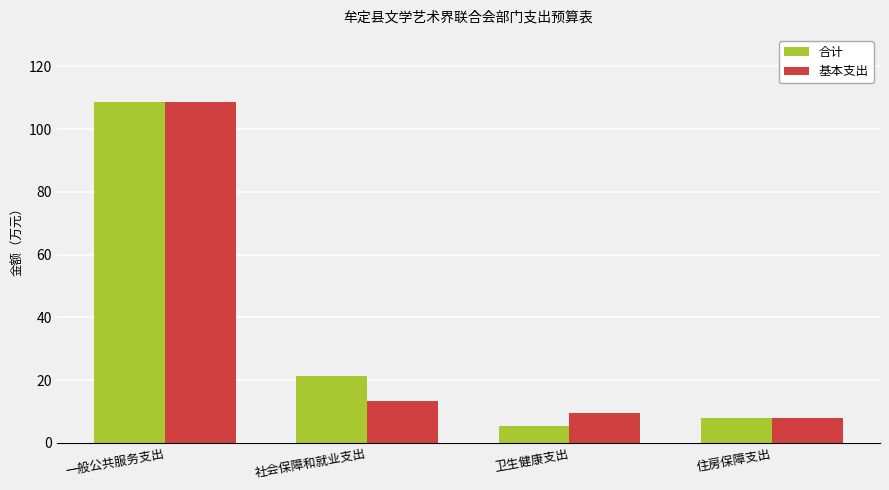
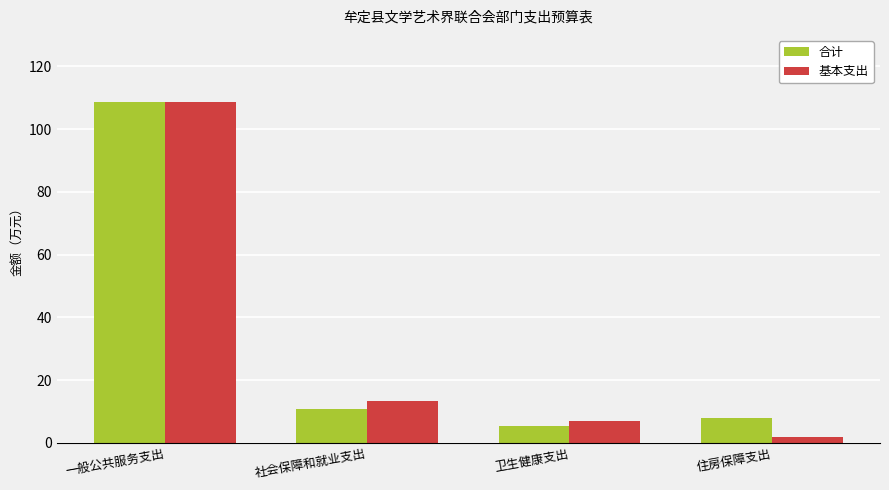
  {
    "合计": {
      "一般公共服务支出": 109,
-     "社会保障和就业支出": 21,
+     "社会保障和就业支出": 11,
      "卫生健康支出": 5,
      "住房保障支出": 8
    },
    "基本支出": {
      "一般公共服务支出": 109,
      "社会保障和就业支出": 13,
-     "卫生健康支出": 10,
-     "住房保障支出": 8
+     "卫生健康支出": 7,
+     "住房保障支出": 2
    }
  }
